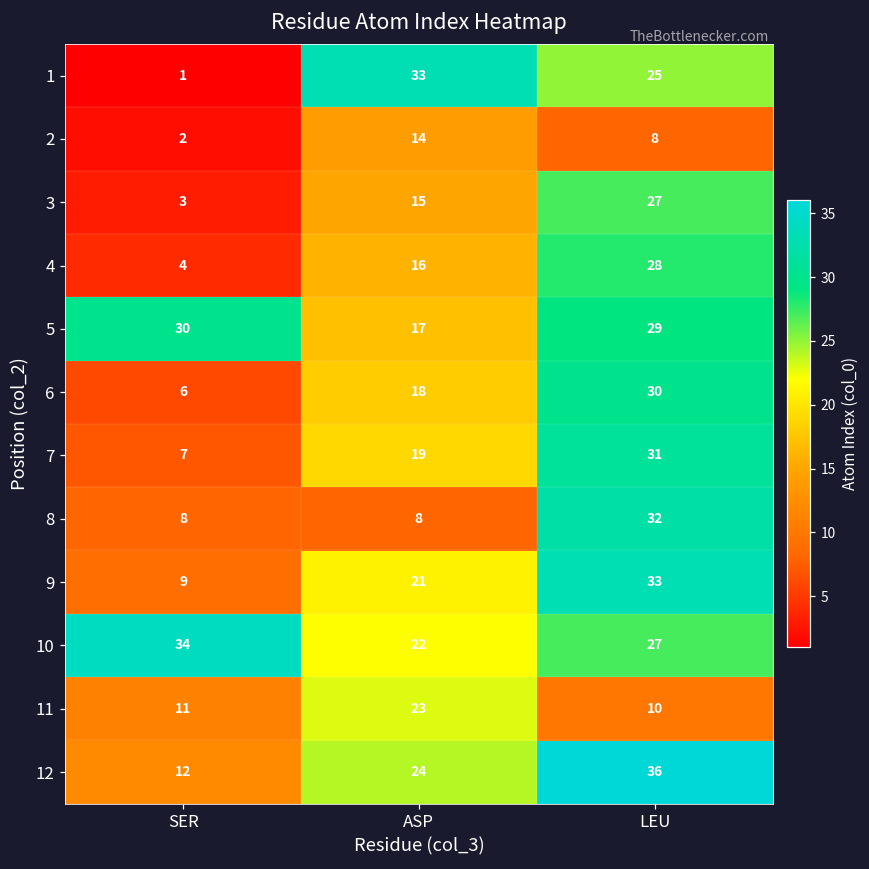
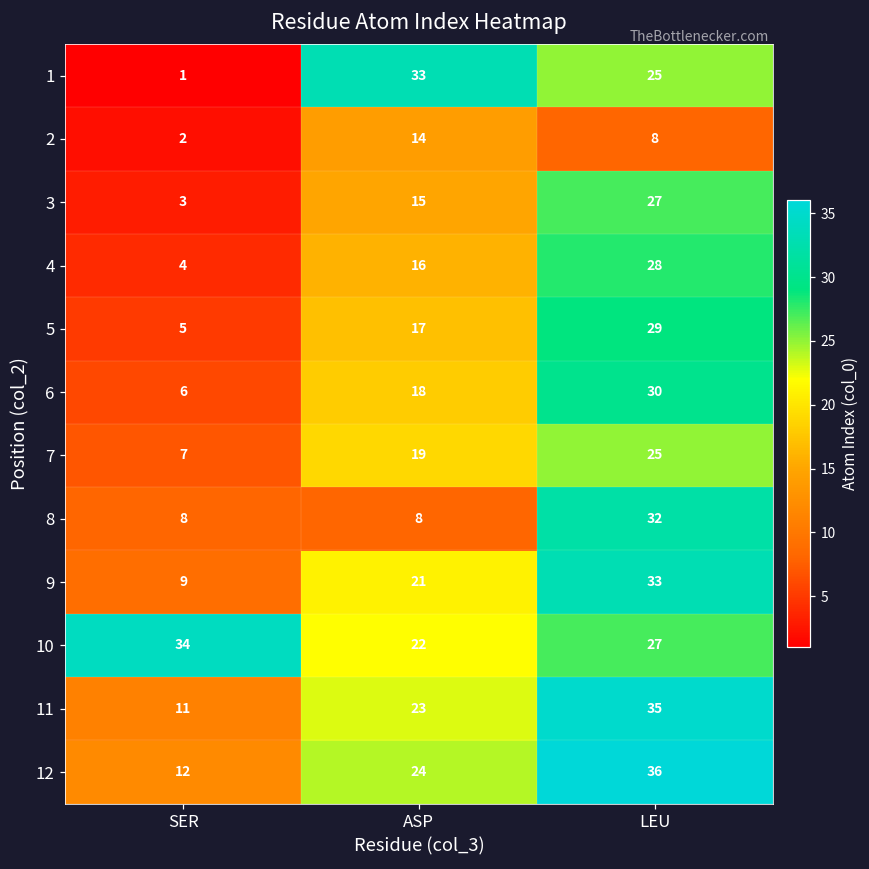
  {
    "1": {
      "SER": 1,
      "ASP": 33,
      "LEU": 25
    },
    "2": {
      "SER": 2,
      "ASP": 14,
      "LEU": 8
    },
    "3": {
      "SER": 3,
      "ASP": 15,
      "LEU": 27
    },
    "4": {
      "SER": 4,
      "ASP": 16,
      "LEU": 28
    },
    "5": {
-     "SER": 30,
+     "SER": 5,
      "ASP": 17,
      "LEU": 29
    },
    "6": {
      "SER": 6,
      "ASP": 18,
      "LEU": 30
    },
    "7": {
      "SER": 7,
      "ASP": 19,
-     "LEU": 31
+     "LEU": 25
    },
    "8": {
      "SER": 8,
      "ASP": 8,
      "LEU": 32
    },
    "9": {
      "SER": 9,
      "ASP": 21,
      "LEU": 33
    },
    "10": {
      "SER": 34,
      "ASP": 22,
      "LEU": 27
    },
    "11": {
      "SER": 11,
      "ASP": 23,
-     "LEU": 10
+     "LEU": 35
    },
    "12": {
      "SER": 12,
      "ASP": 24,
      "LEU": 36
    }
  }
